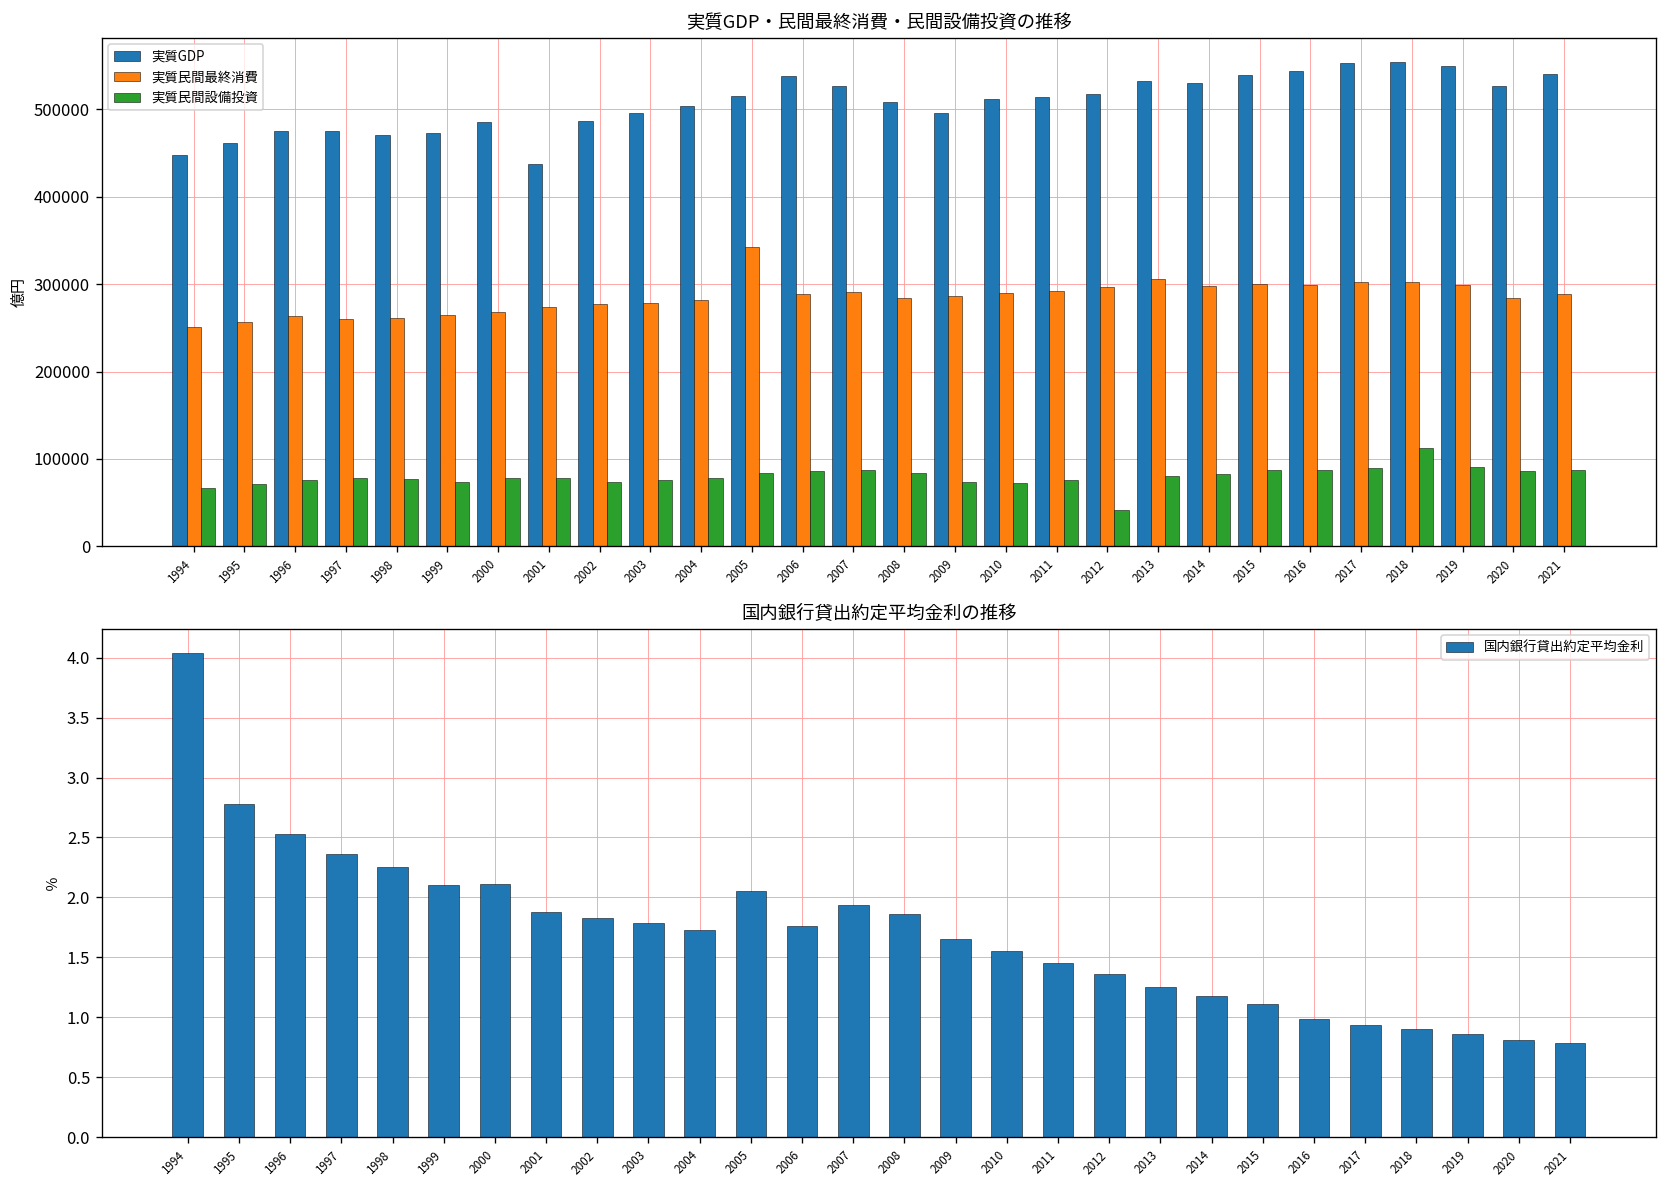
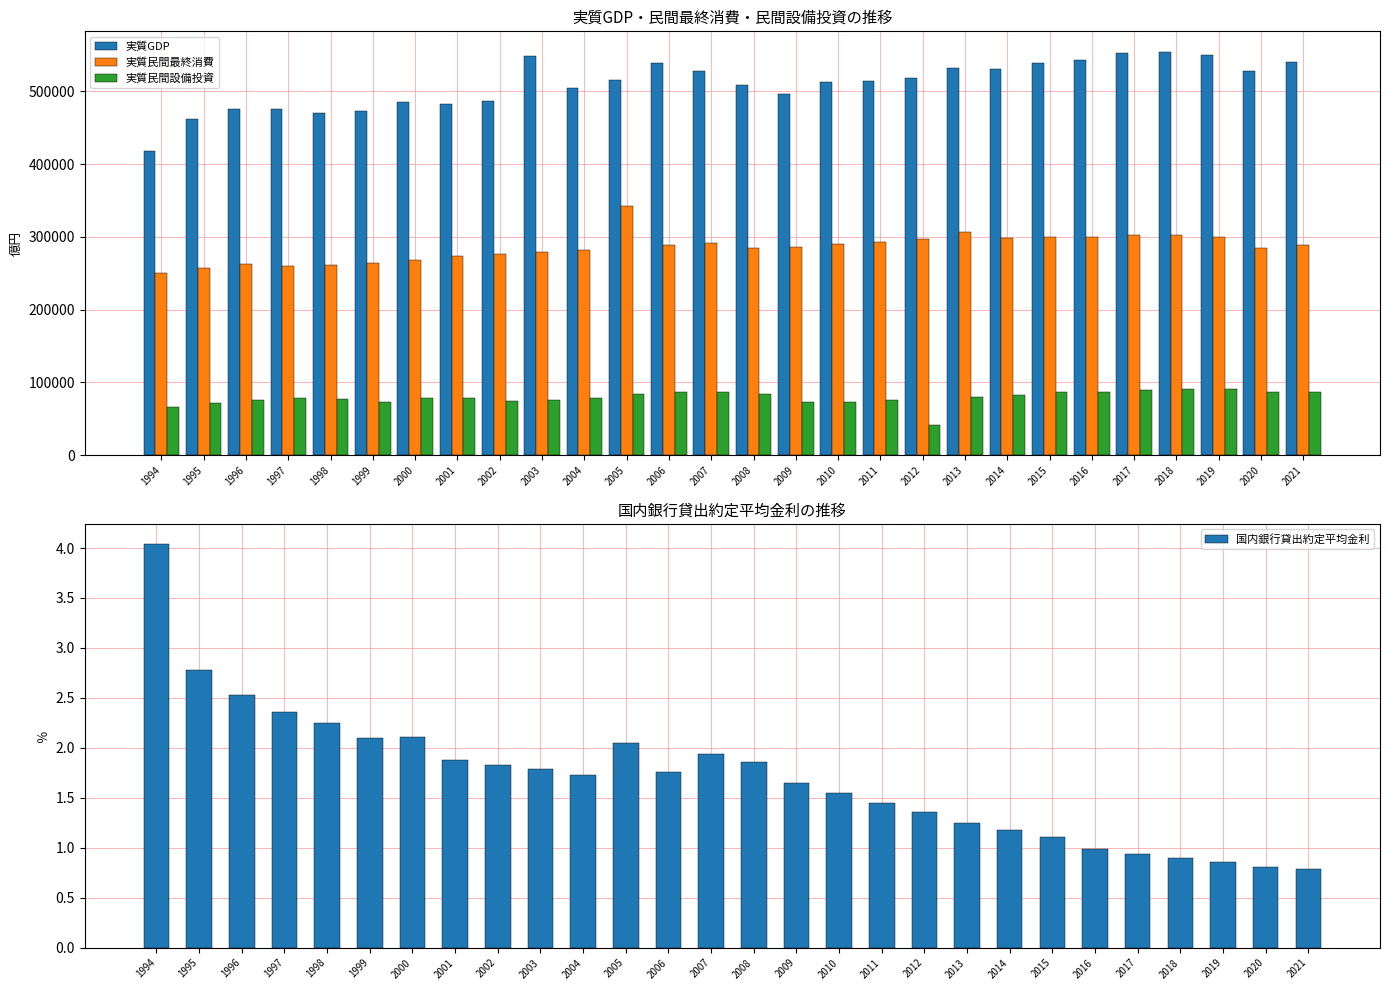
  {
    "実質GDP・民間最終消費・民間設備投資の推移": {
      "実質GDP": {
-       "1994": 450000,
+       "1994": 420000,
        "1995": 460000,
        "1996": 480000,
        "1997": 480000,
        "1998": 470000,
        "1999": 470000,
        "2000": 490000,
-       "2001": 440000,
+       "2001": 480000,
        "2002": 490000,
-       "2003": 500000,
+       "2003": 550000,
        "2004": 500000,
        "2005": 520000,
        "2006": 540000,
        "2007": 530000,
        "2008": 510000,
        "2009": 500000,
        "2010": 510000,
        "2011": 510000,
        "2012": 520000,
        "2013": 530000,
        "2014": 530000,
        "2015": 540000,
        "2016": 540000,
        "2017": 550000,
        "2018": 550000,
        "2019": 550000,
        "2020": 530000,
        "2021": 540000
      },
      "実質民間最終消費": {
        "1994": 250000,
        "1995": 260000,
        "1996": 260000,
        "1997": 260000,
        "1998": 260000,
        "1999": 260000,
        "2000": 270000,
        "2001": 270000,
        "2002": 280000,
        "2003": 280000,
        "2004": 280000,
        "2005": 340000,
        "2006": 290000,
        "2007": 290000,
        "2008": 280000,
        "2009": 290000,
        "2010": 290000,
        "2011": 290000,
        "2012": 300000,
        "2013": 310000,
        "2014": 300000,
        "2015": 300000,
        "2016": 300000,
        "2017": 300000,
        "2018": 300000,
        "2019": 300000,
        "2020": 280000,
        "2021": 290000
      },
      "実質民間設備投資": {
        "1994": 70000,
        "1995": 70000,
        "1996": 80000,
        "1997": 80000,
        "1998": 80000,
        "1999": 70000,
        "2000": 80000,
        "2001": 80000,
        "2002": 70000,
        "2003": 80000,
        "2004": 80000,
        "2005": 80000,
        "2006": 90000,
        "2007": 90000,
        "2008": 80000,
        "2009": 70000,
        "2010": 70000,
        "2011": 80000,
        "2012": 40000,
        "2013": 80000,
        "2014": 80000,
        "2015": 90000,
        "2016": 90000,
        "2017": 90000,
-       "2018": 110000,
+       "2018": 90000,
        "2019": 90000,
        "2020": 90000,
        "2021": 90000
      }
    },
    "国内銀行貸出約定平均金利の推移": {
      "1994": 4.0,
      "1995": 2.8,
      "1996": 2.5,
      "1997": 2.4,
      "1998": 2.3,
      "1999": 2.1,
      "2000": 2.1,
      "2001": 1.9,
      "2002": 1.8,
      "2003": 1.8,
      "2004": 1.7,
      "2005": 2.1,
      "2006": 1.8,
      "2007": 1.9,
      "2008": 1.9,
      "2009": 1.7,
      "2010": 1.6,
      "2011": 1.5,
      "2012": 1.4,
      "2013": 1.3,
      "2014": 1.2,
      "2015": 1.1,
      "2016": 1.0,
      "2017": 0.9,
      "2018": 0.9,
      "2019": 0.9,
      "2020": 0.8,
      "2021": 0.8
    }
  }
